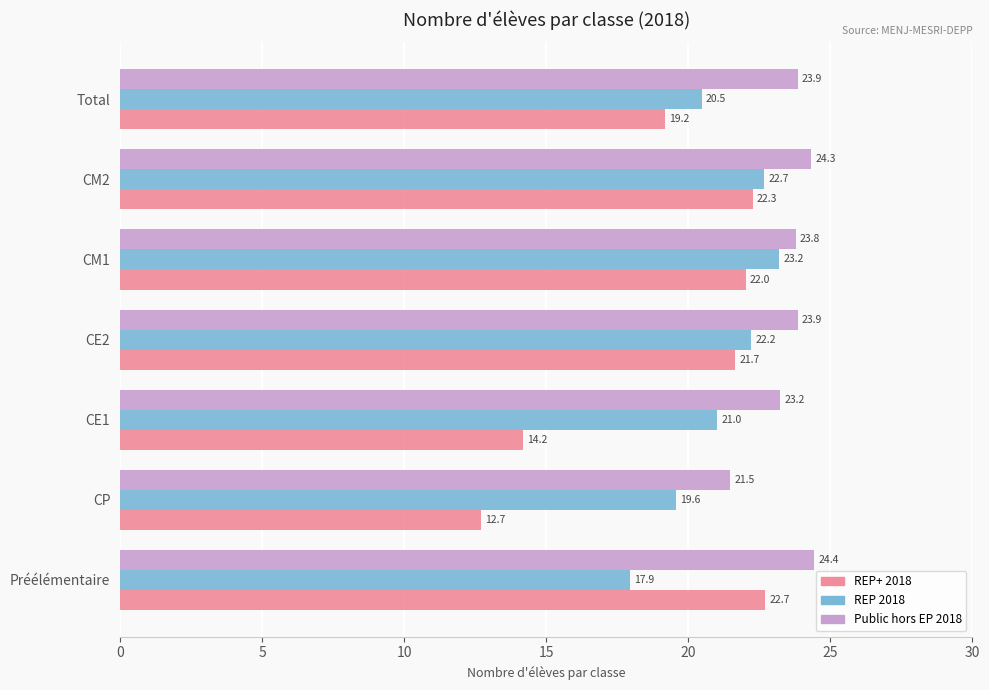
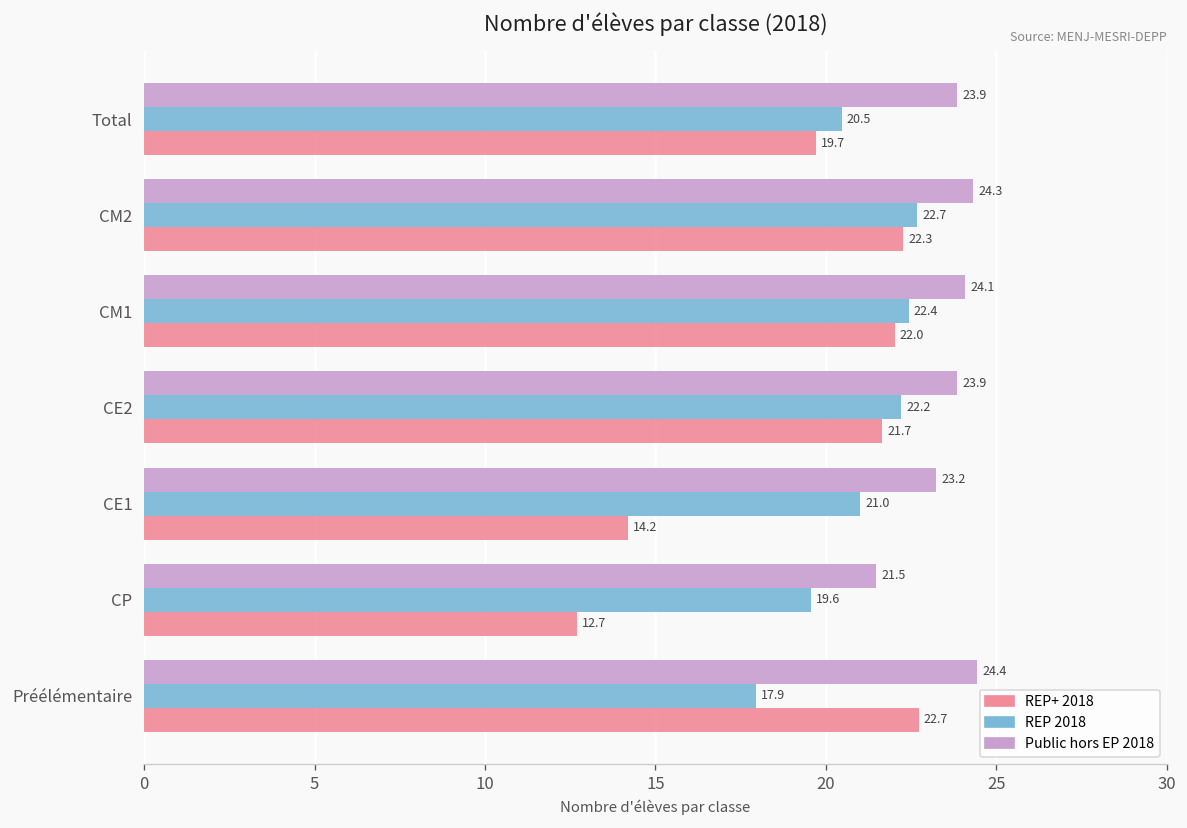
  {
    "REP+ 2018": {
-     "Total": 19.2,
+     "Total": 19.7,
      "CM2": 22.3,
      "CM1": 22.0,
      "CE2": 21.7,
      "CE1": 14.2,
      "CP": 12.7,
      "Préélémentaire": 22.7
    },
    "REP 2018": {
      "Total": 20.5,
      "CM2": 22.7,
-     "CM1": 23.2,
+     "CM1": 22.4,
      "CE2": 22.2,
      "CE1": 21.0,
      "CP": 19.6,
      "Préélémentaire": 17.9
    },
    "Public hors EP 2018": {
      "Total": 23.9,
      "CM2": 24.3,
-     "CM1": 23.8,
+     "CM1": 24.1,
      "CE2": 23.9,
      "CE1": 23.2,
      "CP": 21.5,
      "Préélémentaire": 24.4
    }
  }
